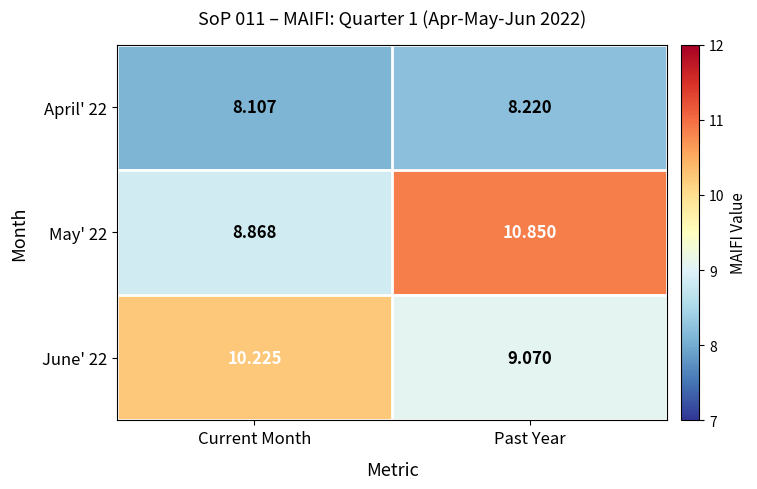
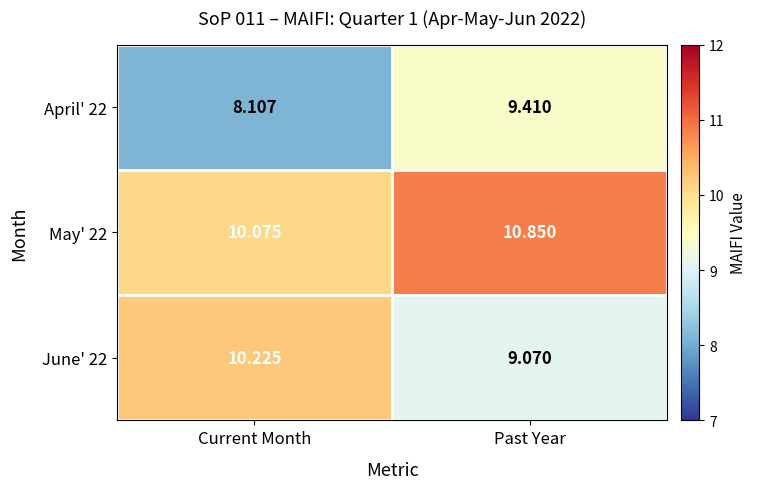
  {
    "April' 22": {
      "Current Month": 8.107,
-     "Past Year": 8.220
+     "Past Year": 9.410
    },
    "May' 22": {
-     "Current Month": 8.868,
+     "Current Month": 10.075,
      "Past Year": 10.850
    },
    "June' 22": {
      "Current Month": 10.225,
      "Past Year": 9.070
    }
  }
